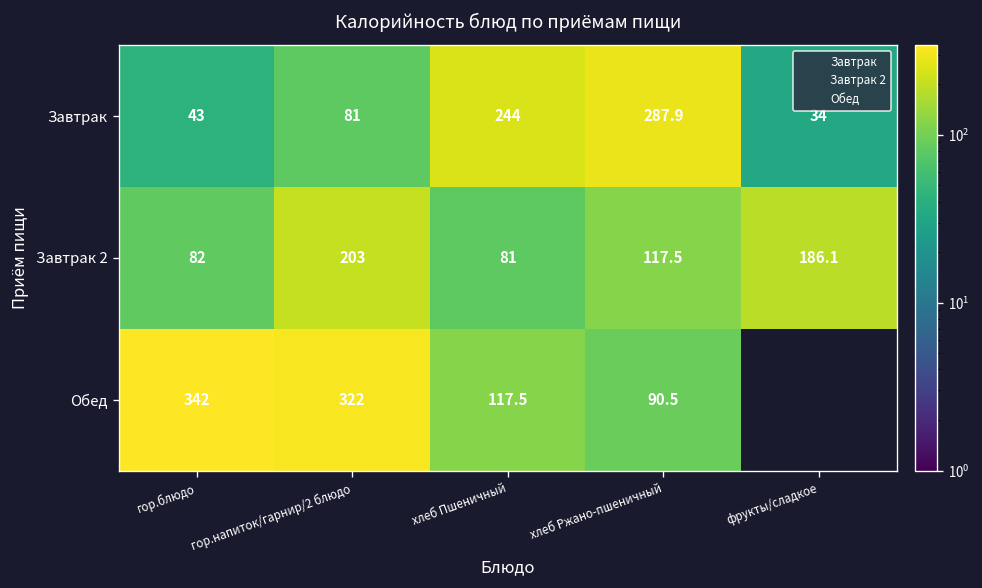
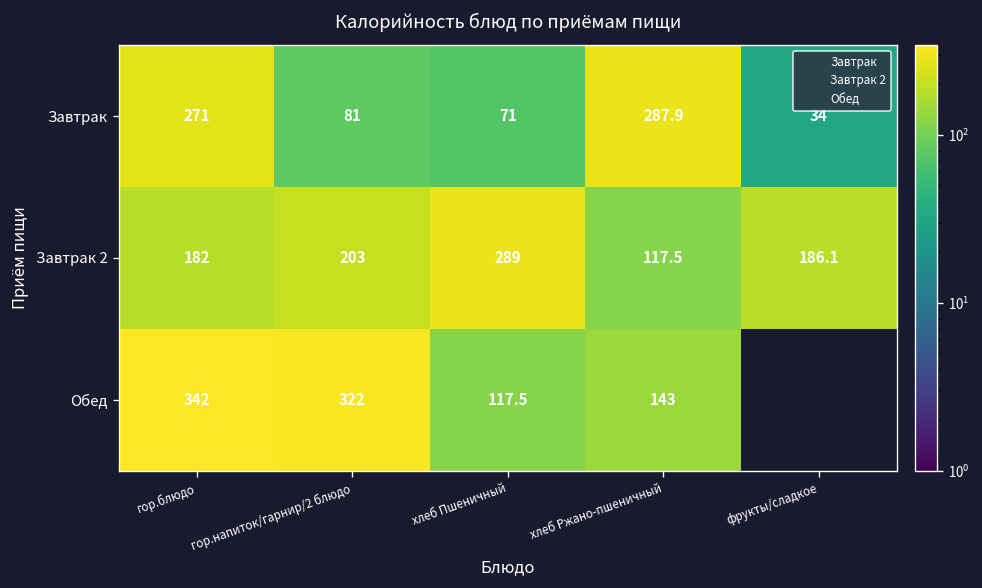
  {
    "Завтрак": {
-     "гор.блюдо": 43,
-     "хлеб Пшеничный": 244
+     "гор.блюдо": 271,
+     "хлеб Пшеничный": 71
    },
    "Завтрак 2": {
-     "гор.блюдо": 82,
-     "хлеб Пшеничный": 81
+     "гор.блюдо": 182,
+     "хлеб Пшеничный": 289
    },
    "Обед": {
-     "хлеб Ржано-пшеничный": 90.5
+     "хлеб Ржано-пшеничный": 143
    }
  }
